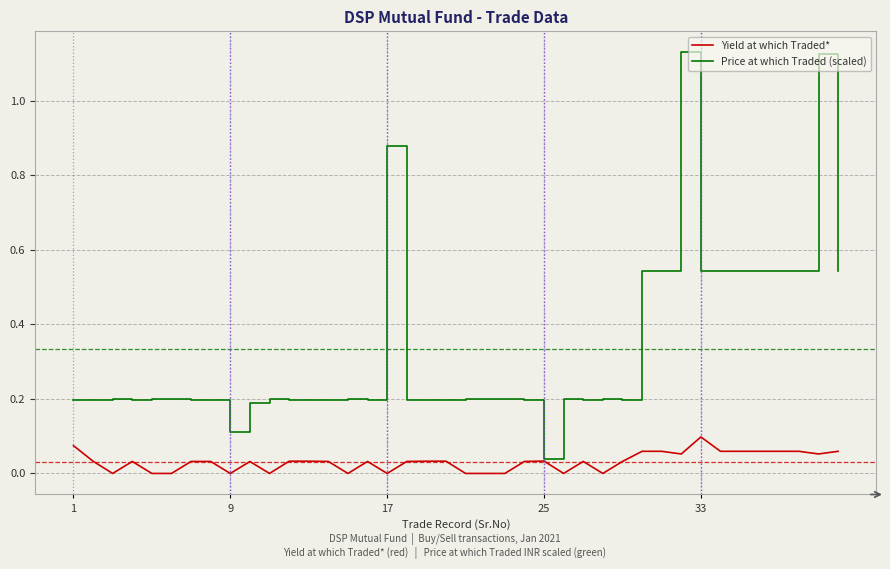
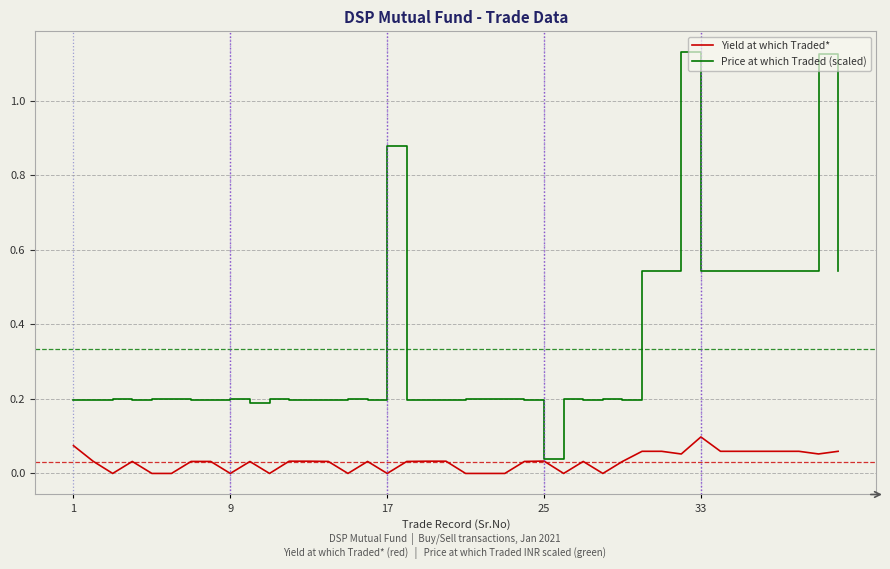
  {
    "Yield at which Traded*": {
      "1": 0.07,
      "9": 0.00,
      "17": 0.00,
      "33": 0.10
    },
    "Price at which Traded (scaled)": {
      "1": 0.20,
-     "9": 0.11,
+     "9": 0.20,
      "17": 0.88,
      "33": 0.54
    }
  }
